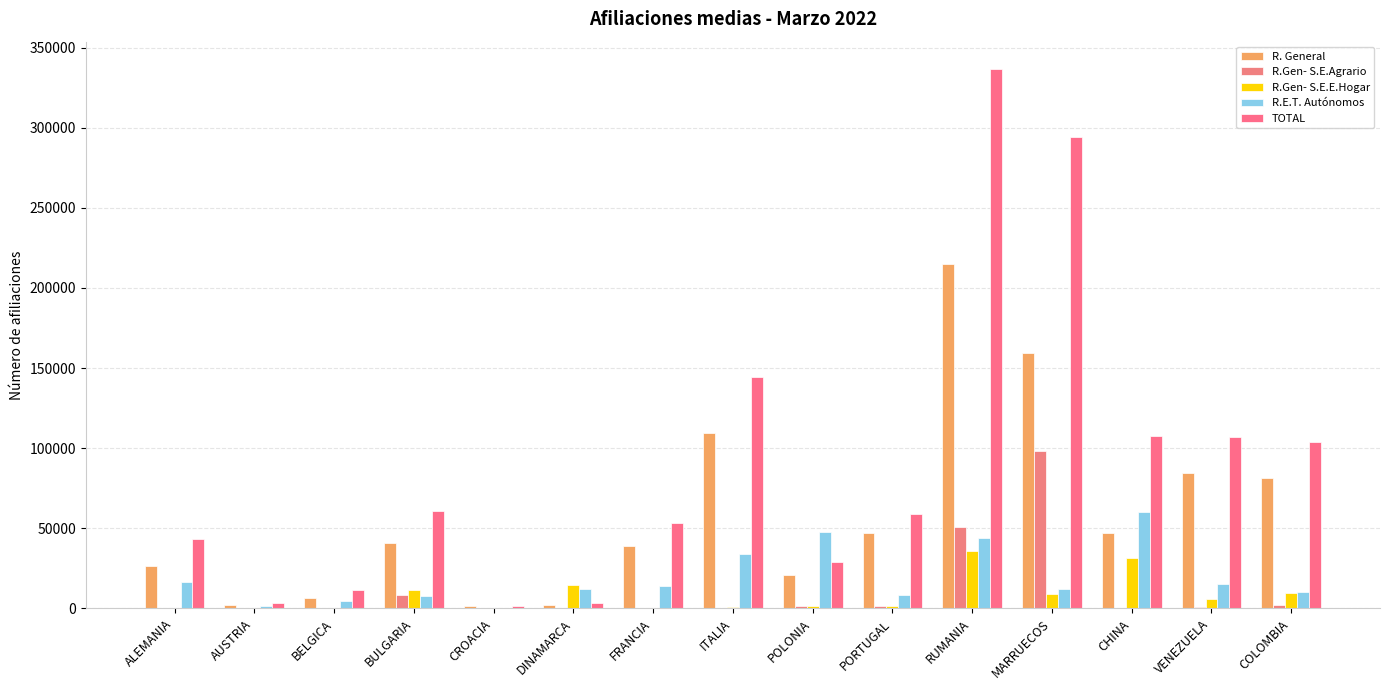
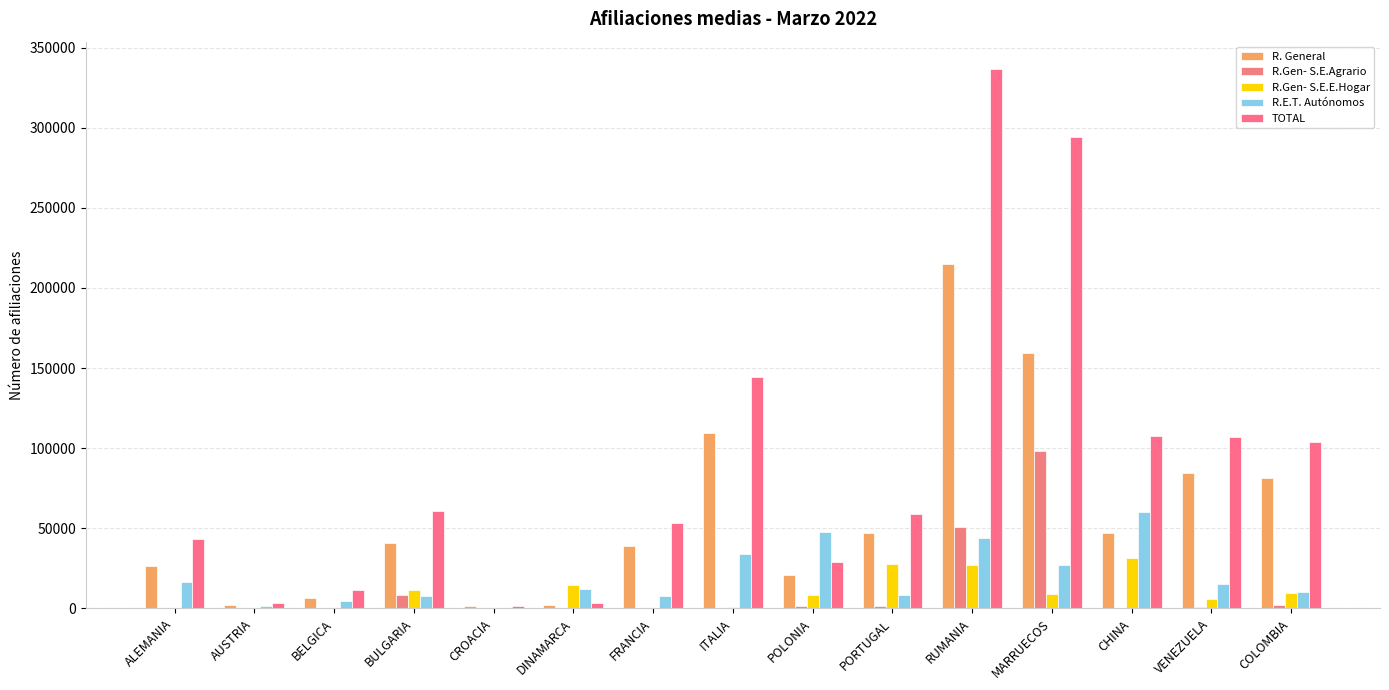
  {
    "R.Gen- S.E.E.Hogar": {
      "BULGARIA": 11000,
      "DINAMARCA": 15000,
-     "POLONIA": 2000,
-     "PORTUGAL": 2000,
-     "RUMANIA": 36000,
+     "POLONIA": 8000,
+     "PORTUGAL": 28000,
+     "RUMANIA": 27000,
      "MARRUECOS": 9000,
      "CHINA": 31000,
      "VENEZUELA": 6000,
      "COLOMBIA": 10000
    },
    "R.E.T. Autónomos": {
      "ALEMANIA": 17000,
      "BELGICA": 5000,
      "BULGARIA": 7000,
      "DINAMARCA": 12000,
-     "FRANCIA": 14000,
+     "FRANCIA": 7000,
      "ITALIA": 34000,
      "POLONIA": 48000,
      "PORTUGAL": 9000,
      "RUMANIA": 44000,
-     "MARRUECOS": 12000,
+     "MARRUECOS": 27000,
      "CHINA": 60000,
      "VENEZUELA": 15000,
      "COLOMBIA": 10000
    }
  }
